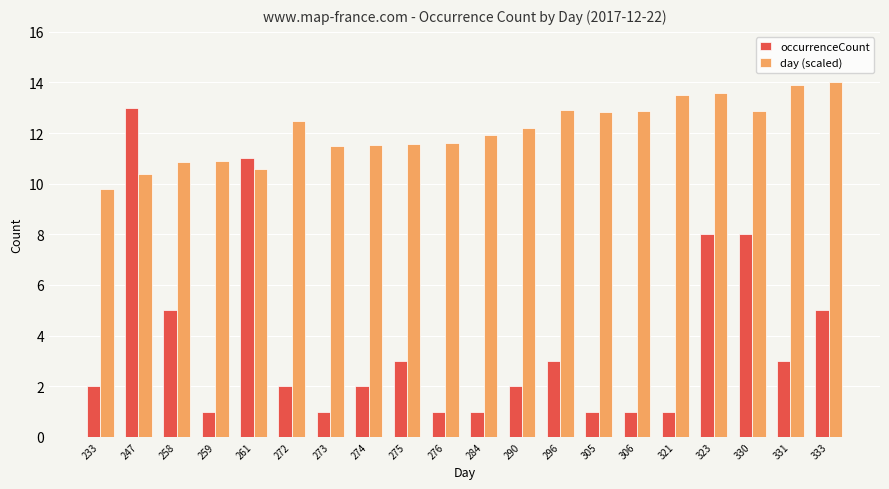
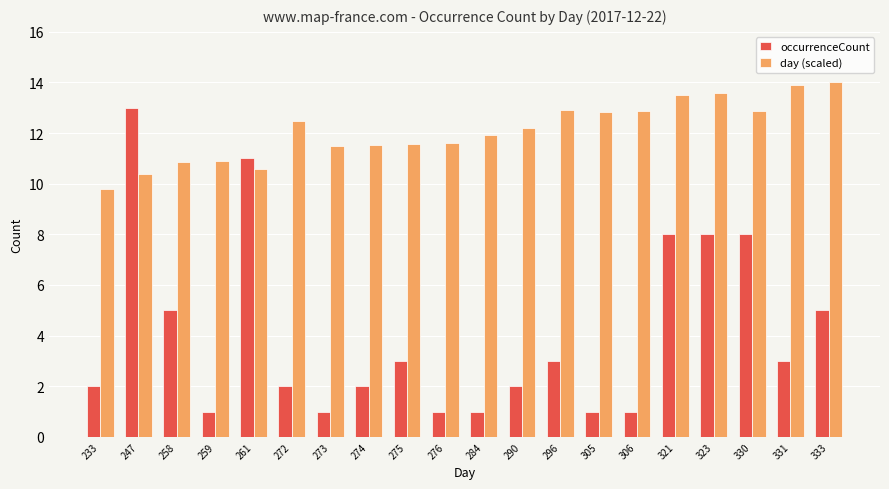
  {
    "occurrenceCount": {
      "233": 2,
      "247": 13,
      "258": 5,
      "259": 1,
      "261": 11,
      "272": 2,
      "273": 1,
      "274": 2,
      "275": 3,
      "276": 1,
      "284": 1,
      "290": 2,
      "296": 3,
      "305": 1,
      "306": 1,
-     "321": 1,
+     "321": 8,
      "323": 8,
      "330": 8,
      "331": 3,
      "333": 5
    },
    "day (scaled)": {
      "233": 9.8,
      "247": 10.4,
      "258": 10.8,
      "259": 10.9,
      "261": 10.6,
      "272": 12.5,
      "273": 11.5,
      "274": 11.5,
      "275": 11.6,
      "276": 11.6,
      "284": 12,
      "290": 12.2,
      "296": 13,
      "305": 12.8,
      "306": 12.9,
      "321": 13.5,
      "323": 13.6,
      "330": 12.9,
      "331": 14,
      "333": 14
    }
  }
